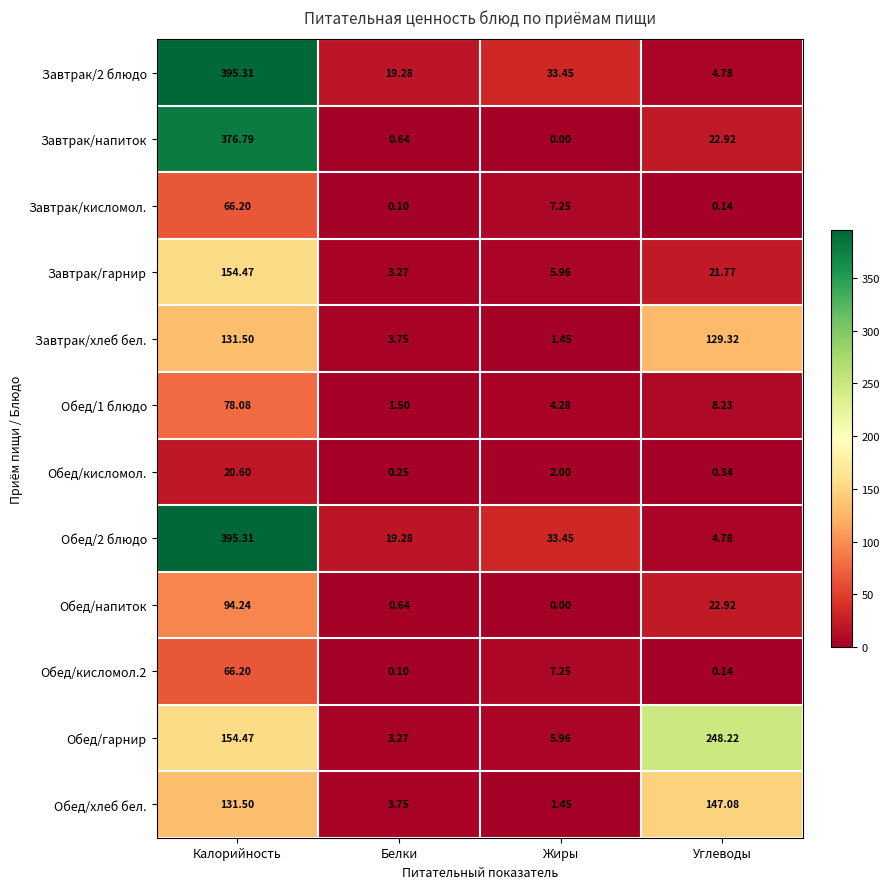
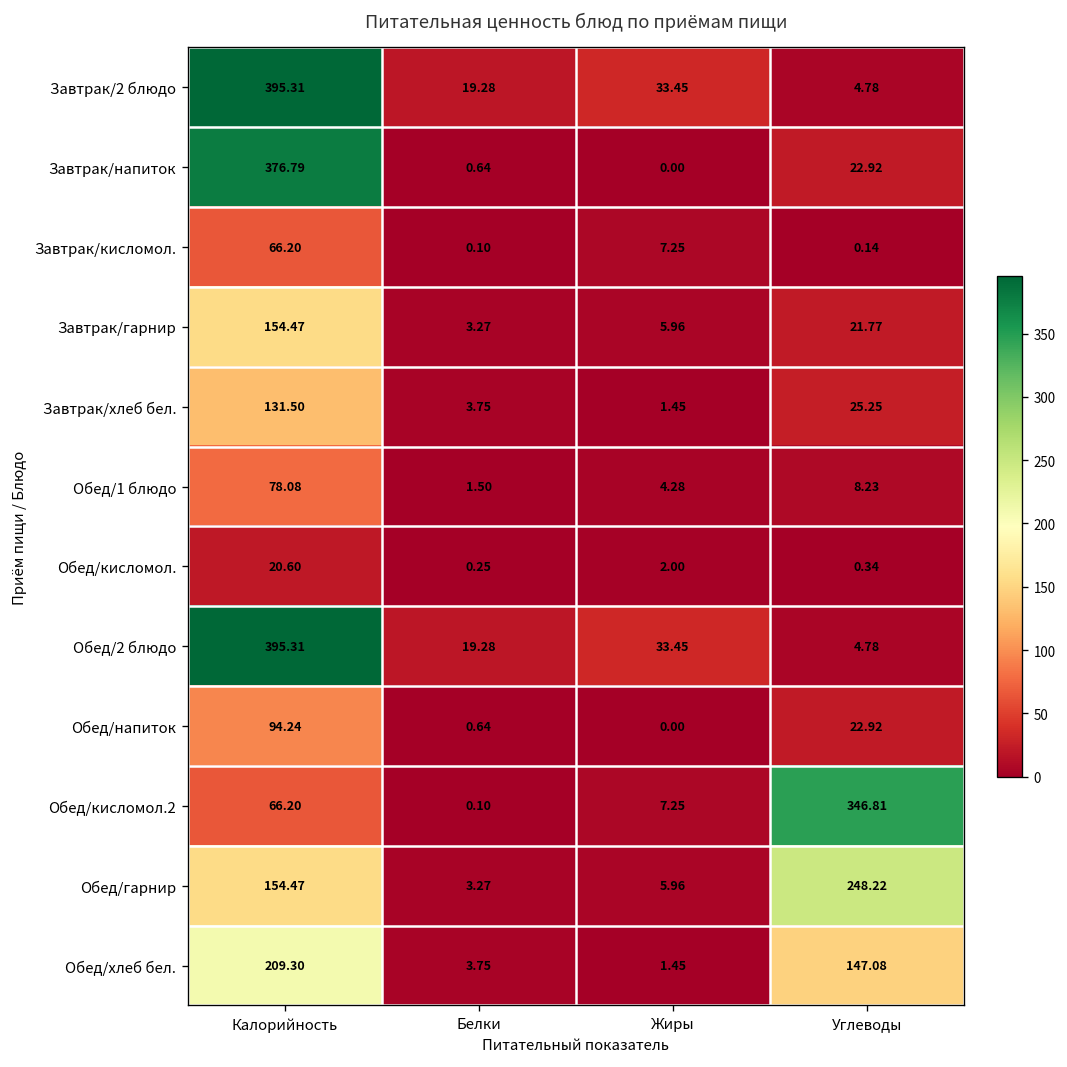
  {
    "Завтрак/2 блюдо": {
      "Калорийность": 395.31,
      "Белки": 19.28,
      "Жиры": 33.45,
      "Углеводы": 4.78
    },
    "Завтрак/напиток": {
      "Калорийность": 376.79,
      "Белки": 0.64,
      "Жиры": 0.00,
      "Углеводы": 22.92
    },
    "Завтрак/кисломол.": {
      "Калорийность": 66.20,
      "Белки": 0.10,
      "Жиры": 7.25,
      "Углеводы": 0.14
    },
    "Завтрак/гарнир": {
      "Калорийность": 154.47,
      "Белки": 3.27,
      "Жиры": 5.96,
      "Углеводы": 21.77
    },
    "Завтрак/хлеб бел.": {
      "Калорийность": 131.50,
      "Белки": 3.75,
      "Жиры": 1.45,
-     "Углеводы": 129.32
+     "Углеводы": 25.25
    },
    "Обед/1 блюдо": {
      "Калорийность": 78.08,
      "Белки": 1.50,
      "Жиры": 4.28,
      "Углеводы": 8.23
    },
    "Обед/кисломол.": {
      "Калорийность": 20.60,
      "Белки": 0.25,
      "Жиры": 2.00,
      "Углеводы": 0.34
    },
    "Обед/2 блюдо": {
      "Калорийность": 395.31,
      "Белки": 19.28,
      "Жиры": 33.45,
      "Углеводы": 4.78
    },
    "Обед/напиток": {
      "Калорийность": 94.24,
      "Белки": 0.64,
      "Жиры": 0.00,
      "Углеводы": 22.92
    },
    "Обед/кисломол.2": {
      "Калорийность": 66.20,
      "Белки": 0.10,
      "Жиры": 7.25,
-     "Углеводы": 0.14
+     "Углеводы": 346.81
    },
    "Обед/гарнир": {
      "Калорийность": 154.47,
      "Белки": 3.27,
      "Жиры": 5.96,
      "Углеводы": 248.22
    },
    "Обед/хлеб бел.": {
-     "Калорийность": 131.50,
+     "Калорийность": 209.30,
      "Белки": 3.75,
      "Жиры": 1.45,
      "Углеводы": 147.08
    }
  }
